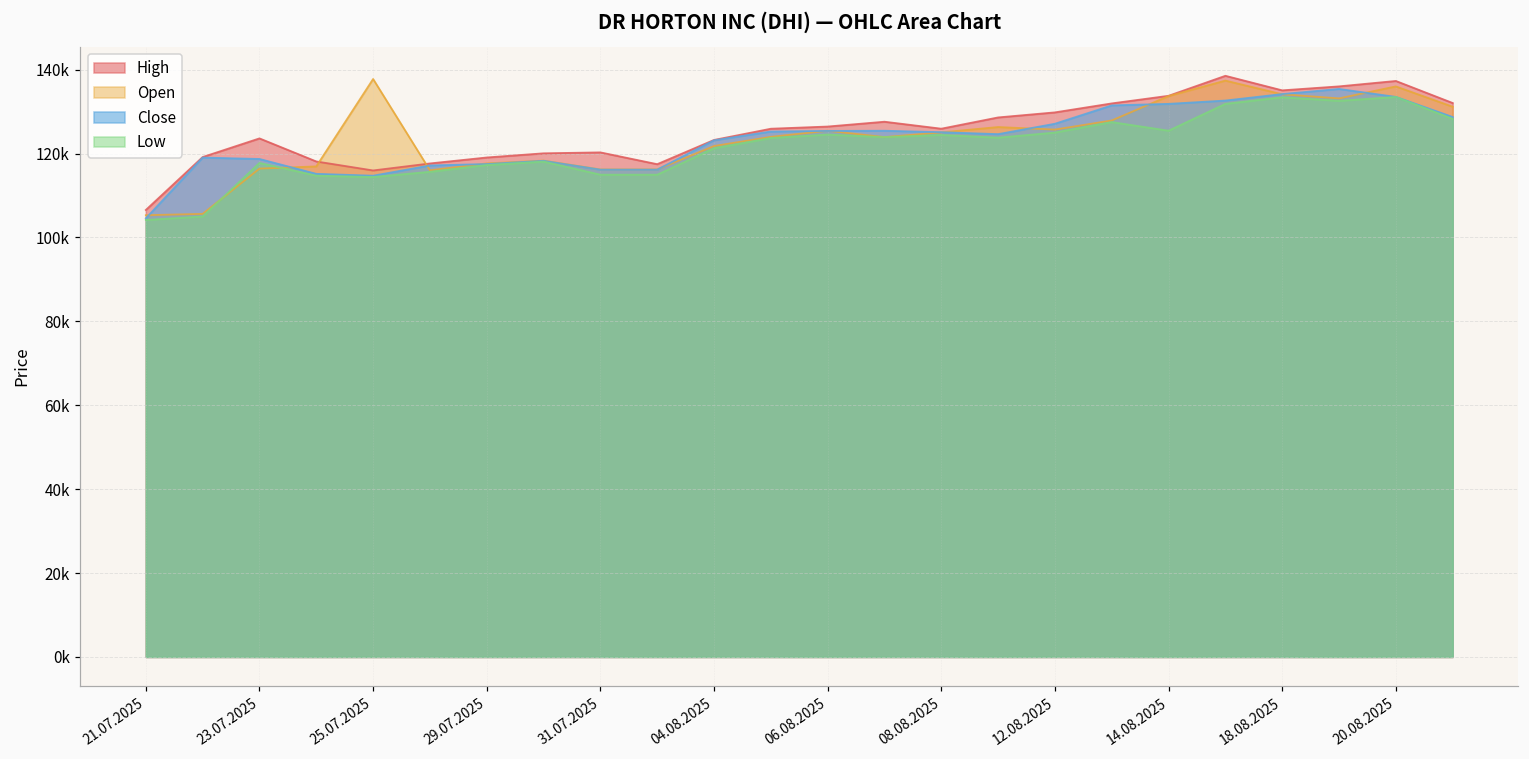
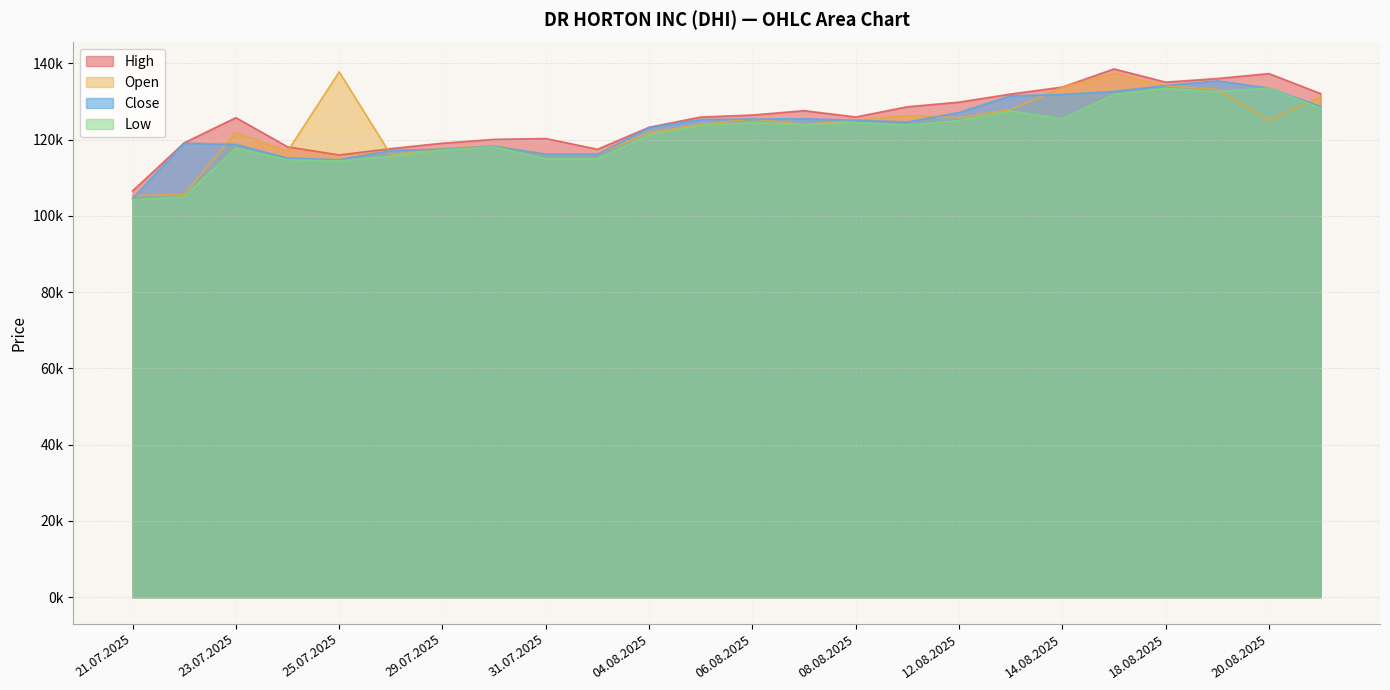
  {
    "High": {
      "21.07.2025": 107000,
-     "23.07.2025": 124000,
+     "23.07.2025": 126000,
      "25.07.2025": 116000,
      "29.07.2025": 119000,
      "31.07.2025": 120000,
      "06.08.2025": 126000,
      "08.08.2025": 126000,
      "12.08.2025": 130000,
      "18.08.2025": 135000,
      "20.08.2025": 137000
    },
    "Open": {
      "21.07.2025": 105000,
-     "23.07.2025": 116000,
+     "23.07.2025": 122000,
      "25.07.2025": 138000,
      "12.08.2025": 126000,
-     "20.08.2025": 136000
+     "20.08.2025": 125000
    },
    "Close": {
      "23.07.2025": 119000,
      "12.08.2025": 127000,
      "14.08.2025": 132000
    },
    "Low": {
      "23.07.2025": 118000,
      "31.07.2025": 115000,
      "06.08.2025": 125000,
      "12.08.2025": 125000,
      "14.08.2025": 125000,
      "18.08.2025": 133000
    }
  }
